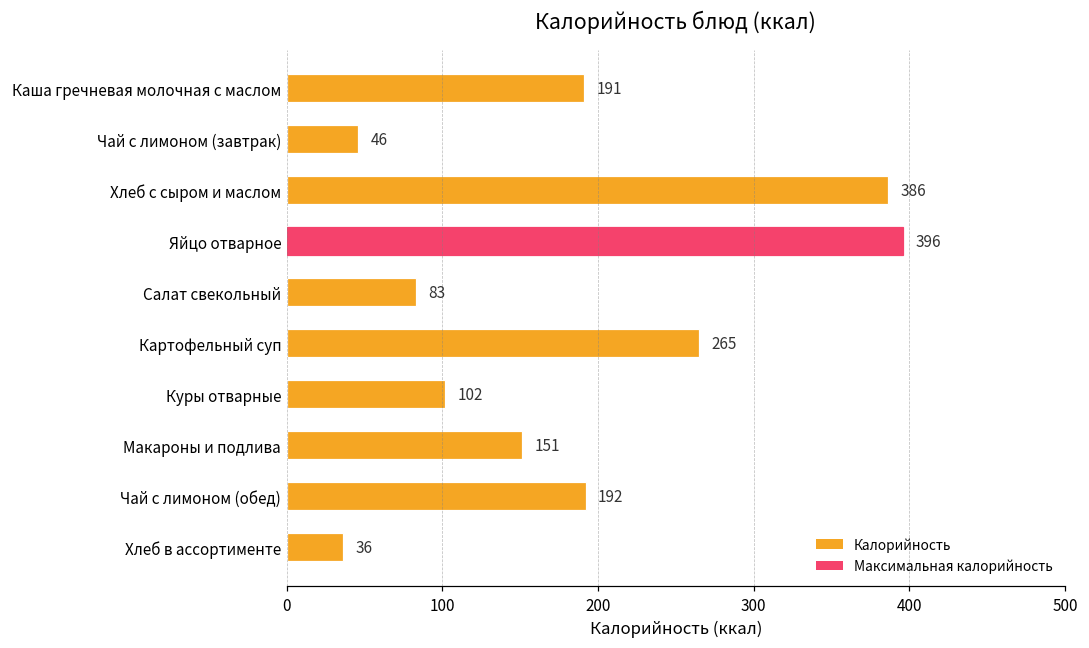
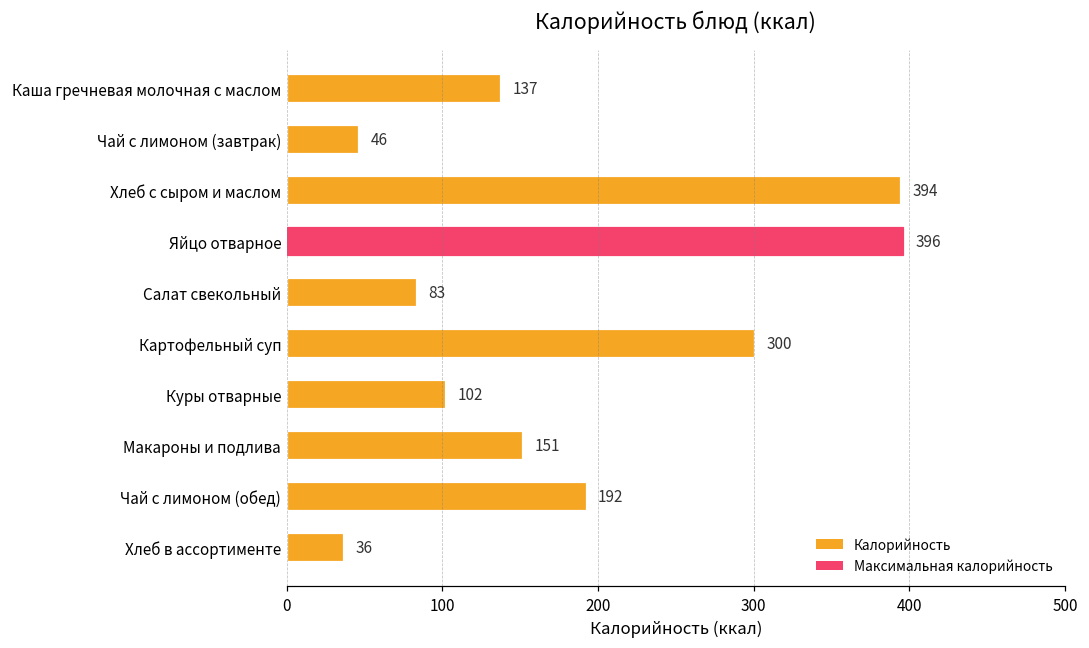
  {
-   "Каша гречневая молочная с маслом": 191,
+   "Каша гречневая молочная с маслом": 137,
    "Чай с лимоном (завтрак)": 46,
-   "Хлеб с сыром и маслом": 386,
+   "Хлеб с сыром и маслом": 394,
    "Яйцо отварное": 396,
    "Салат свекольный": 83,
-   "Картофельный суп": 265,
+   "Картофельный суп": 300,
    "Куры отварные": 102,
    "Макароны и подлива": 151,
    "Чай с лимоном (обед)": 192,
    "Хлеб в ассортименте": 36
  }
